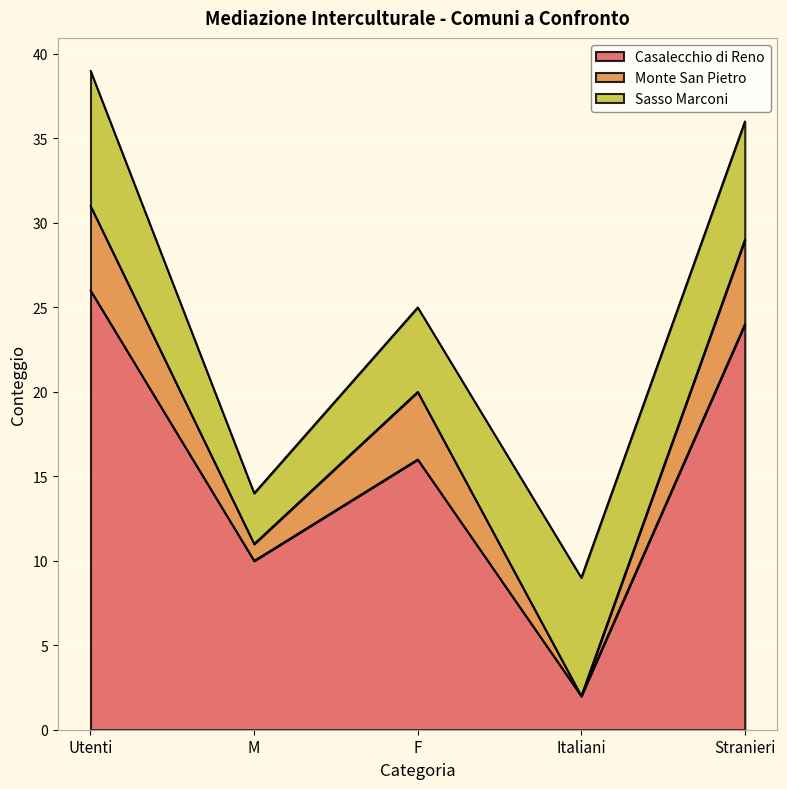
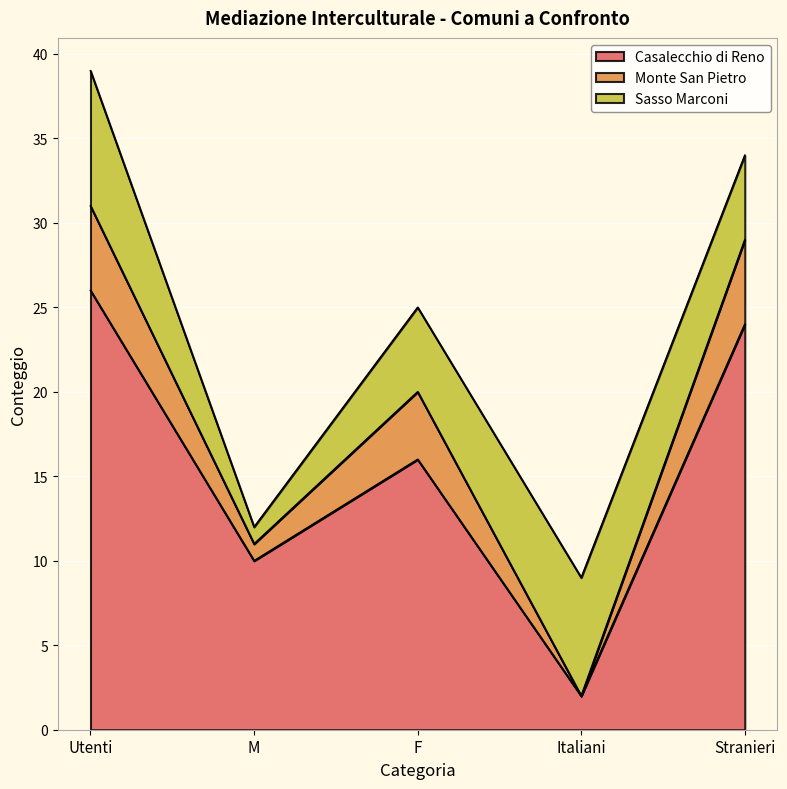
  {
    "Sasso Marconi": {
      "Utenti": 8,
-     "M": 3,
+     "M": 1,
      "F": 5,
      "Italiani": 7,
-     "Stranieri": 7
+     "Stranieri": 5
    }
  }
